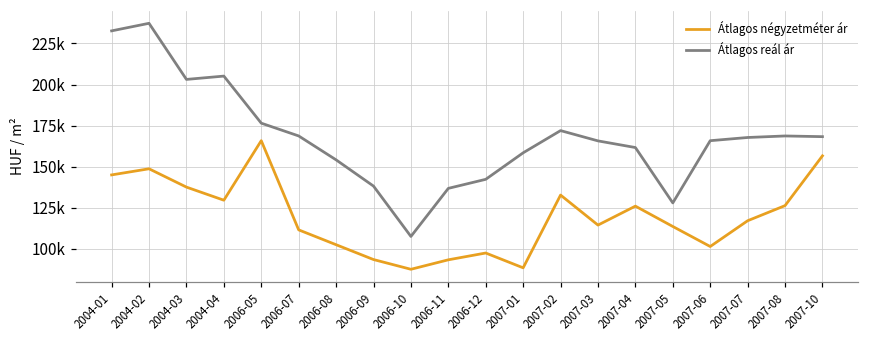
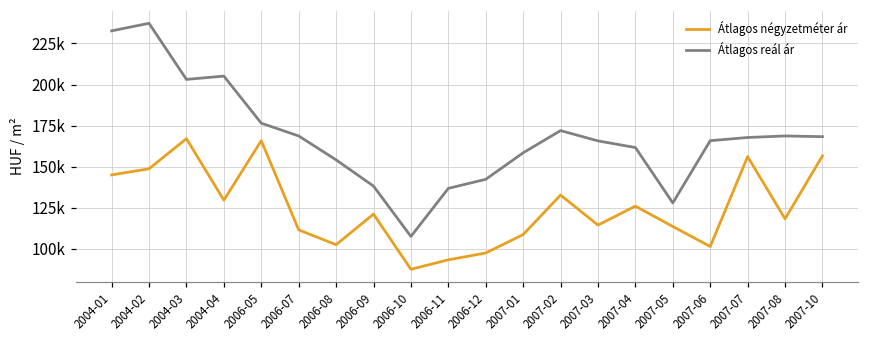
  {
    "Átlagos négyzetméter ár": {
      "2004-01": 145000,
      "2004-02": 149000,
-     "2004-03": 138000,
+     "2004-03": 167000,
      "2004-04": 130000,
      "2006-05": 166000,
      "2006-07": 112000,
      "2006-08": 103000,
-     "2006-09": 94000,
+     "2006-09": 121000,
      "2006-10": 88000,
      "2006-11": 93000,
      "2006-12": 97000,
-     "2007-01": 88000,
+     "2007-01": 109000,
      "2007-02": 133000,
      "2007-03": 114000,
      "2007-04": 126000,
      "2007-05": 114000,
      "2007-06": 101000,
-     "2007-07": 117000,
-     "2007-08": 126000,
+     "2007-07": 156000,
+     "2007-08": 118000,
      "2007-10": 157000
    },
    "Átlagos reál ár": {
      "2004-01": 233000,
      "2004-02": 237000,
      "2004-03": 203000,
      "2004-04": 205000,
      "2006-05": 176000,
      "2006-07": 169000,
      "2006-08": 154000,
      "2006-09": 138000,
      "2006-10": 108000,
      "2006-11": 137000,
      "2006-12": 142000,
      "2007-01": 158000,
      "2007-02": 172000,
      "2007-03": 166000,
      "2007-04": 162000,
      "2007-05": 128000,
      "2007-06": 166000,
      "2007-07": 168000,
      "2007-08": 169000,
      "2007-10": 168000
    }
  }
